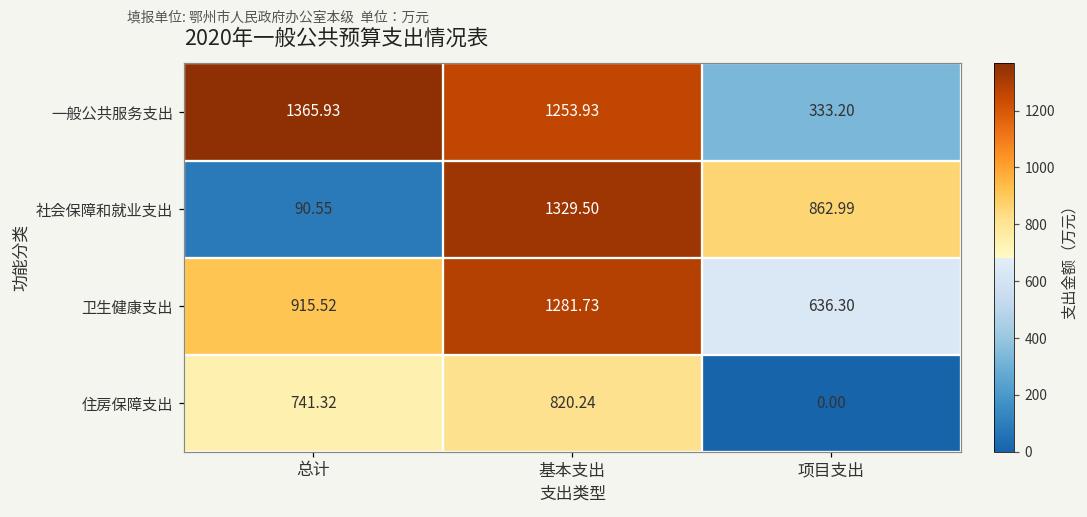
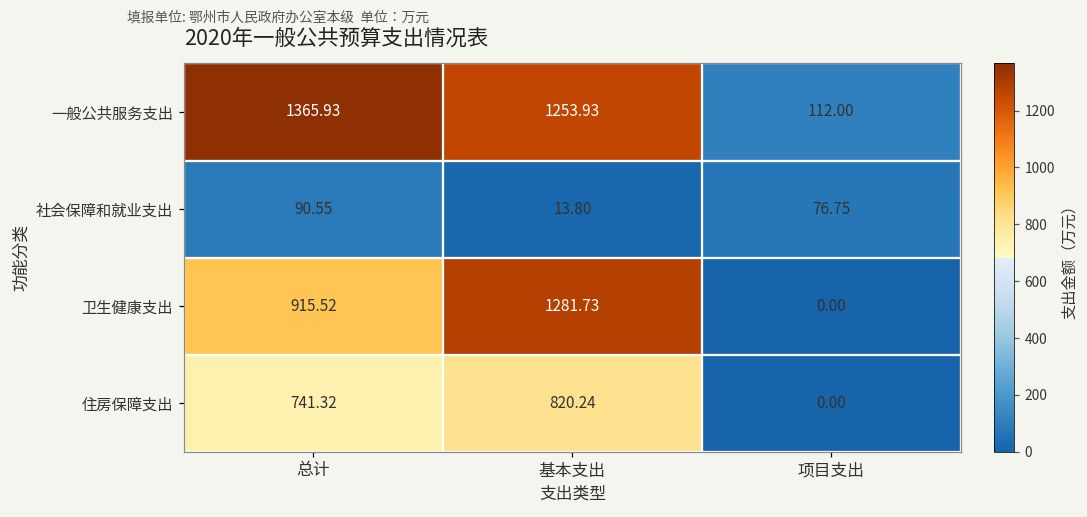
  {
    "一般公共服务支出": {
      "总计": 1365.93,
      "基本支出": 1253.93,
-     "项目支出": 333.20
+     "项目支出": 112.00
    },
    "社会保障和就业支出": {
      "总计": 90.55,
-     "基本支出": 1329.50,
-     "项目支出": 862.99
+     "基本支出": 13.80,
+     "项目支出": 76.75
    },
    "卫生健康支出": {
      "总计": 915.52,
      "基本支出": 1281.73,
-     "项目支出": 636.30
+     "项目支出": 0.00
    },
    "住房保障支出": {
      "总计": 741.32,
      "基本支出": 820.24,
      "项目支出": 0.00
    }
  }
